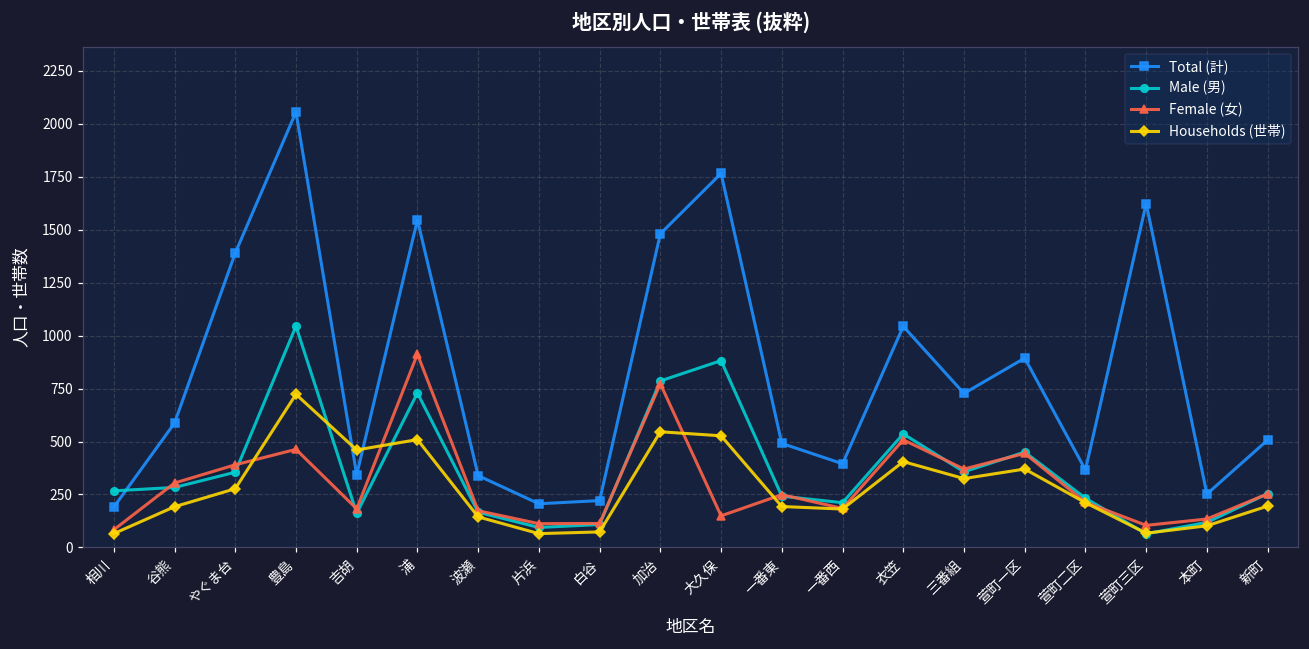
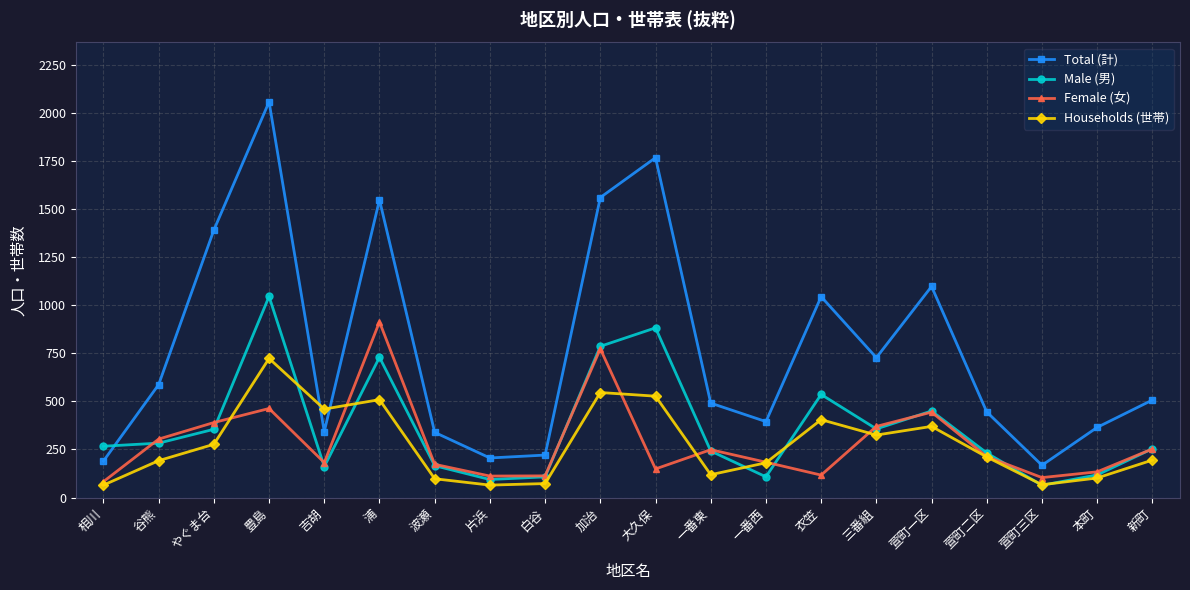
  {
    "Total (計)": {
      "相川": 190,
      "谷熊": 590,
      "やぐま台": 1390,
      "豊島": 2060,
      "吉胡": 340,
      "浦": 1550,
      "波瀬": 340,
      "片浜": 210,
      "白谷": 220,
-     "加治": 1480,
+     "加治": 1560,
      "大久保": 1770,
      "一番東": 490,
      "一番西": 400,
      "衣笠": 1040,
      "三番組": 730,
-     "萱町一区": 890,
-     "萱町二区": 370,
-     "萱町三区": 1620,
-     "本町": 250,
+     "萱町一区": 1100,
+     "萱町二区": 450,
+     "萱町三区": 170,
+     "本町": 370,
      "新町": 510
    },
    "Male (男)": {
      "相川": 270,
      "谷熊": 280,
      "やぐま台": 360,
      "豊島": 1050,
      "吉胡": 160,
      "浦": 730,
      "片浜": 90,
      "大久保": 880,
-     "一番西": 210,
+     "一番西": 110,
      "衣笠": 540,
      "萱町二区": 230,
      "本町": 120
    },
    "Female (女)": {
      "相川": 80,
      "谷熊": 300,
      "やぐま台": 390,
      "豊島": 460,
      "吉胡": 180,
      "浦": 910,
      "片浜": 110,
      "大久保": 150,
-     "衣笠": 510,
+     "衣笠": 120,
      "萱町三区": 100,
      "本町": 130
    },
    "Households (世帯)": {
      "相川": 70,
      "谷熊": 190,
      "やぐま台": 280,
      "豊島": 720,
      "吉胡": 460,
      "浦": 510,
-     "波瀬": 140,
+     "波瀬": 100,
      "片浜": 70,
      "白谷": 70,
      "加治": 550,
      "大久保": 530,
-     "一番東": 190,
+     "一番東": 120,
      "衣笠": 410,
      "三番組": 330,
      "萱町一区": 370,
      "本町": 100,
      "新町": 200
    }
  }
